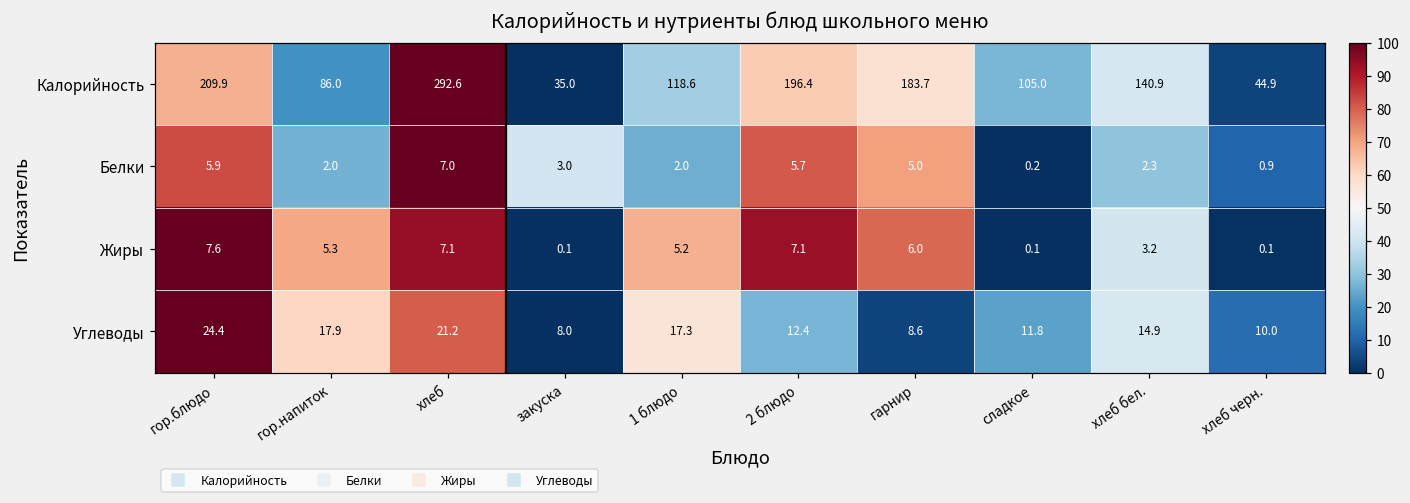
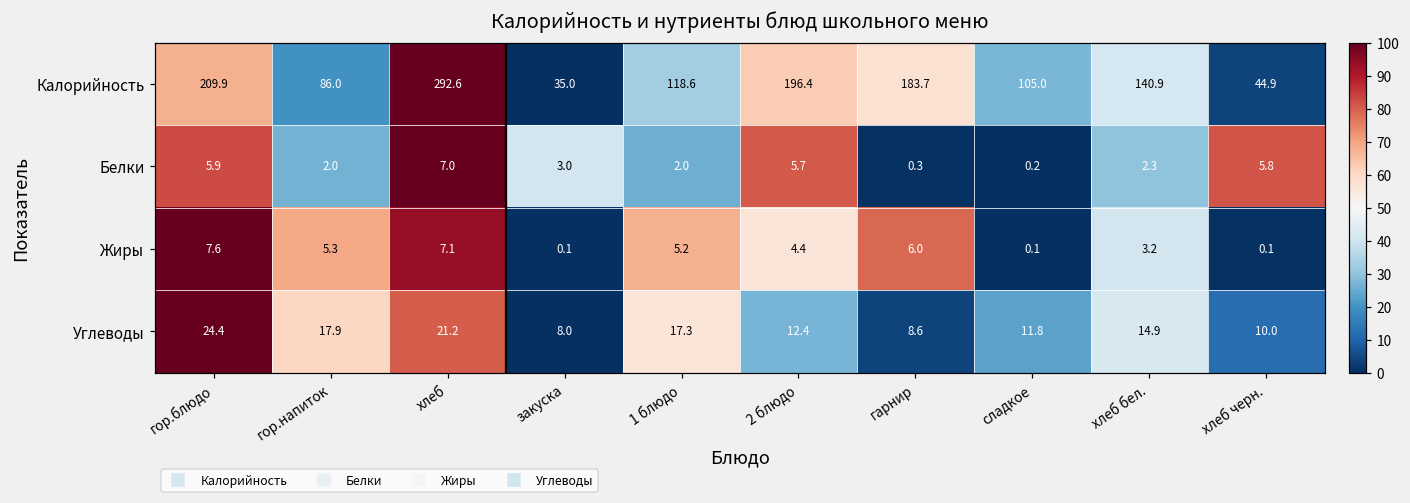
  {
    "Калорийность": {
      "гор.блюдо": 209.9,
      "гор.напиток": 86.0,
      "хлеб": 292.6,
      "закуска": 35.0,
      "1 блюдо": 118.6,
      "2 блюдо": 196.4,
      "гарнир": 183.7,
      "сладкое": 105.0,
      "хлеб бел.": 140.9,
      "хлеб черн.": 44.9
    },
    "Белки": {
      "гор.блюдо": 5.9,
      "гор.напиток": 2.0,
      "хлеб": 7.0,
      "закуска": 3.0,
      "1 блюдо": 2.0,
      "2 блюдо": 5.7,
-     "гарнир": 5.0,
+     "гарнир": 0.3,
      "сладкое": 0.2,
      "хлеб бел.": 2.3,
-     "хлеб черн.": 0.9
+     "хлеб черн.": 5.8
    },
    "Жиры": {
      "гор.блюдо": 7.6,
      "гор.напиток": 5.3,
      "хлеб": 7.1,
      "закуска": 0.1,
      "1 блюдо": 5.2,
-     "2 блюдо": 7.1,
+     "2 блюдо": 4.4,
      "гарнир": 6.0,
      "сладкое": 0.1,
      "хлеб бел.": 3.2,
      "хлеб черн.": 0.1
    },
    "Углеводы": {
      "гор.блюдо": 24.4,
      "гор.напиток": 17.9,
      "хлеб": 21.2,
      "закуска": 8.0,
      "1 блюдо": 17.3,
      "2 блюдо": 12.4,
      "гарнир": 8.6,
      "сладкое": 11.8,
      "хлеб бел.": 14.9,
      "хлеб черн.": 10.0
    }
  }
